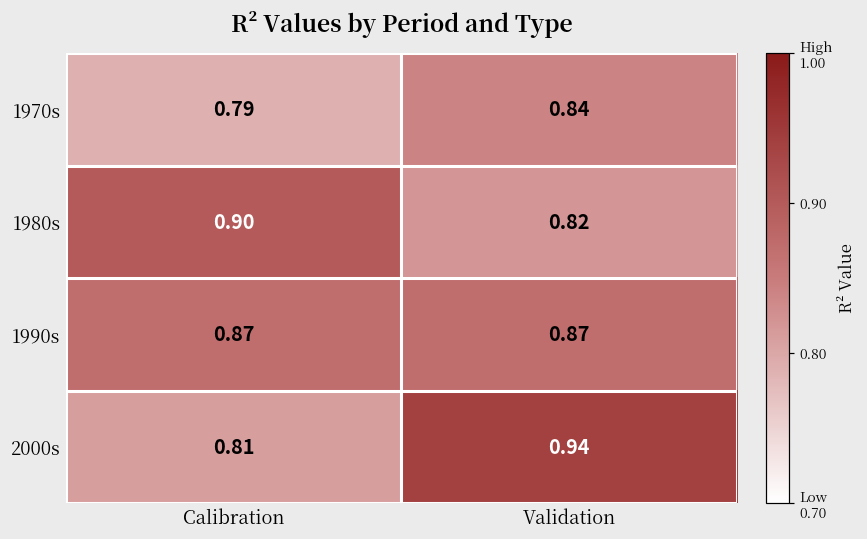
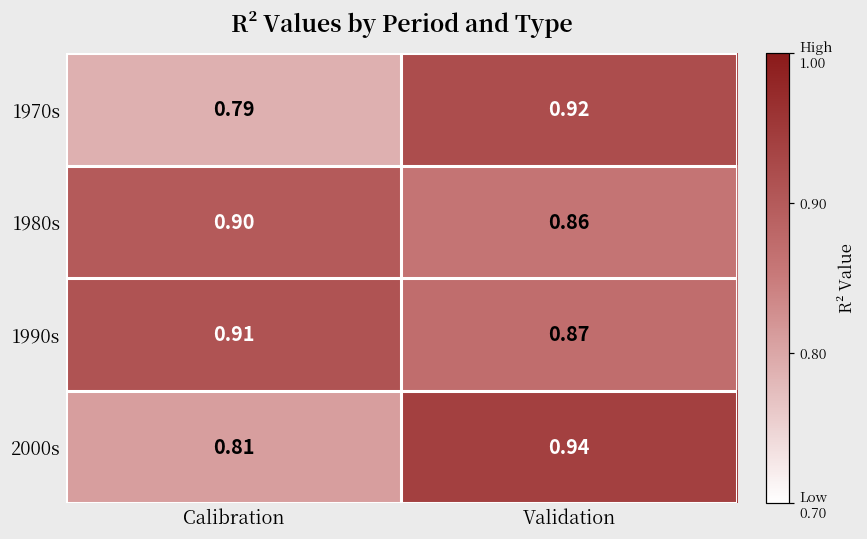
  {
    "1970s": {
      "Calibration": 0.79,
-     "Validation": 0.84
+     "Validation": 0.92
    },
    "1980s": {
      "Calibration": 0.90,
-     "Validation": 0.82
+     "Validation": 0.86
    },
    "1990s": {
-     "Calibration": 0.87,
+     "Calibration": 0.91,
      "Validation": 0.87
    },
    "2000s": {
      "Calibration": 0.81,
      "Validation": 0.94
    }
  }
